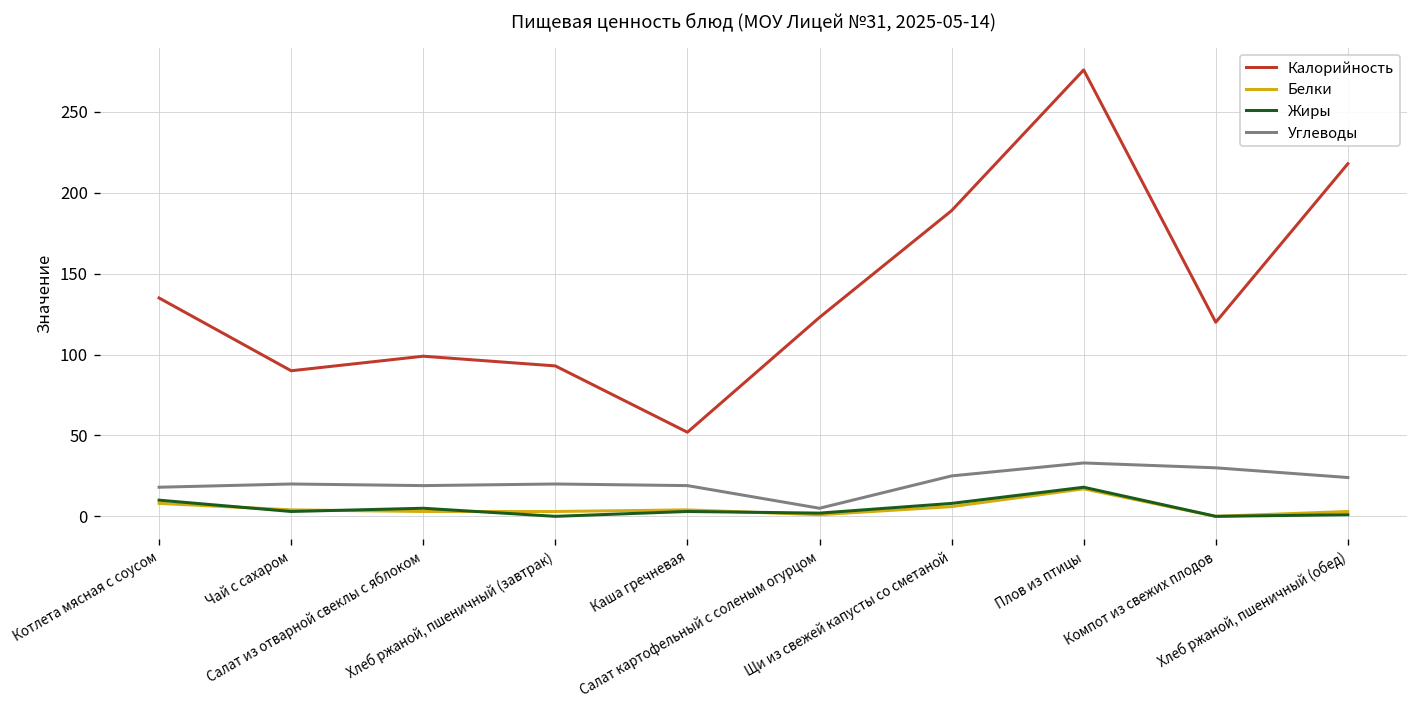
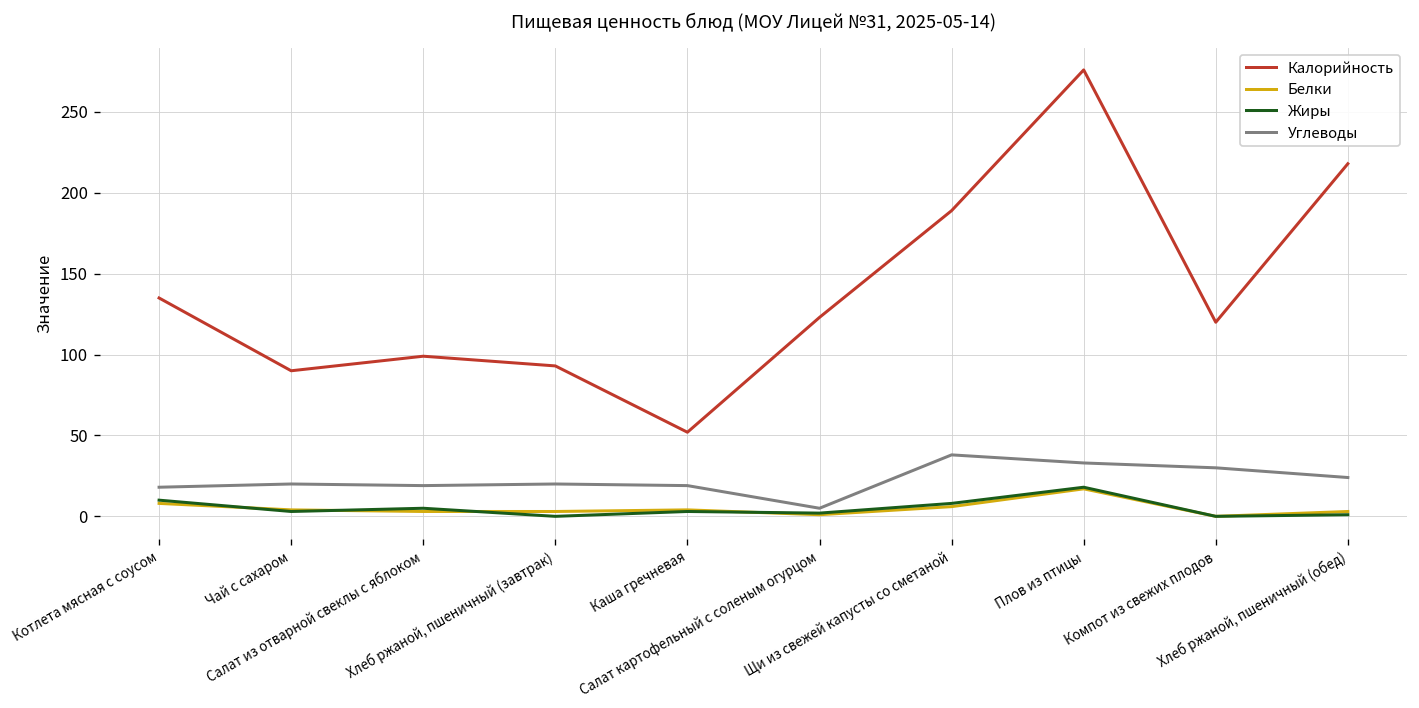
  {
    "Калорийность": {
      "Котлета мясная с соусом": 135,
      "Чай с сахаром": 90,
      "Салат из отварной свеклы с яблоком": 99,
      "Хлеб ржаной, пшеничный (завтрак)": 93,
      "Каша гречневая": 52,
      "Салат картофельный с соленым огурцом": 123,
      "Щи из свежей капусты со сметаной": 189,
      "Плов из птицы": 276,
      "Компот из свежих плодов": 120,
      "Хлеб ржаной, пшеничный (обед)": 218
    },
    "Белки": {
      "Котлета мясная с соусом": 8,
      "Салат из отварной свеклы с яблоком": 3,
      "Хлеб ржаной, пшеничный (завтрак)": 3,
      "Щи из свежей капусты со сметаной": 6,
      "Хлеб ржаной, пшеничный (обед)": 3
    },
    "Жиры": {
      "Котлета мясная с соусом": 10,
      "Салат из отварной свеклы с яблоком": 5,
      "Хлеб ржаной, пшеничный (завтрак)": 0,
      "Щи из свежей капусты со сметаной": 8,
      "Хлеб ржаной, пшеничный (обед)": 1
    },
    "Углеводы": {
      "Котлета мясная с соусом": 18,
      "Чай с сахаром": 20,
      "Салат из отварной свеклы с яблоком": 19,
      "Хлеб ржаной, пшеничный (завтрак)": 20,
      "Каша гречневая": 19,
      "Салат картофельный с соленым огурцом": 5,
-     "Щи из свежей капусты со сметаной": 25,
+     "Щи из свежей капусты со сметаной": 38,
      "Плов из птицы": 33,
      "Компот из свежих плодов": 30,
      "Хлеб ржаной, пшеничный (обед)": 24
    }
  }
